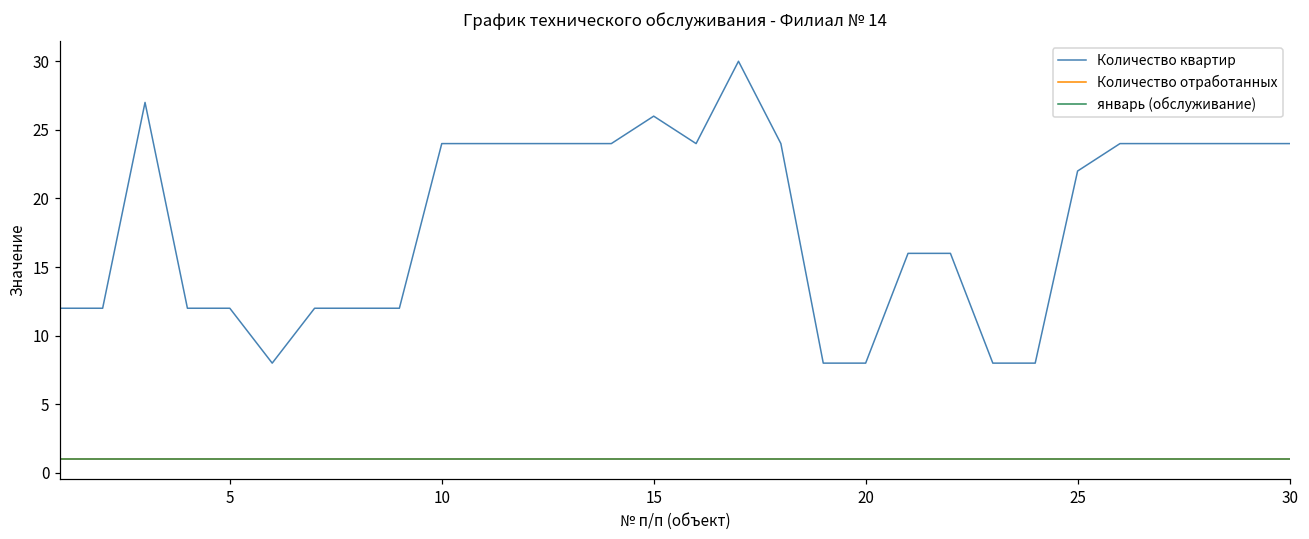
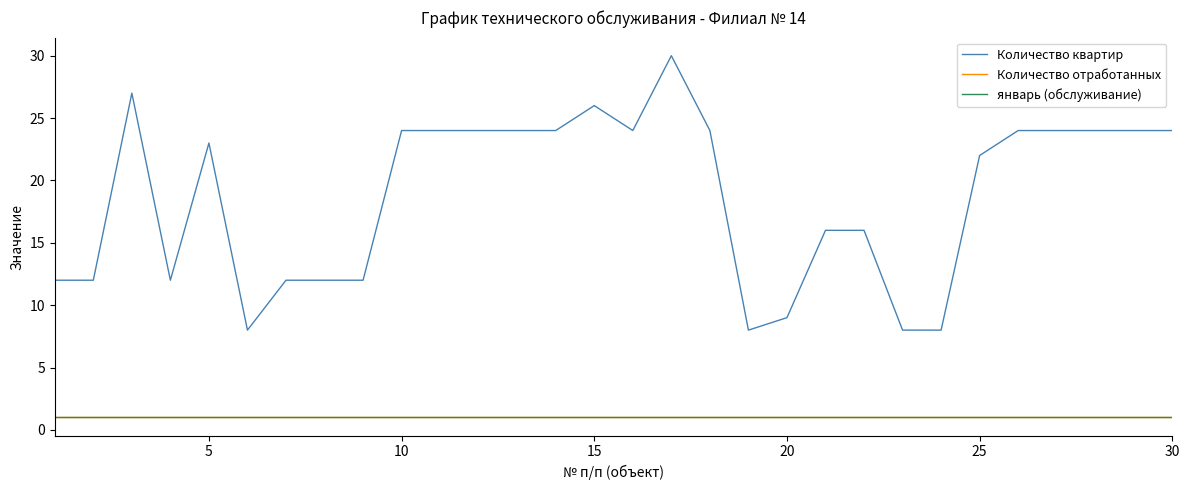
  {
    "Количество квартир": {
-     "5": 12,
+     "5": 23,
      "10": 24,
      "15": 26,
-     "20": 8,
+     "20": 9,
      "25": 22,
      "30": 24
    },
    "январь (обслуживание)": {
      "5": 1,
      "10": 1,
      "15": 1,
      "20": 1,
      "25": 1,
      "30": 1
    }
  }
